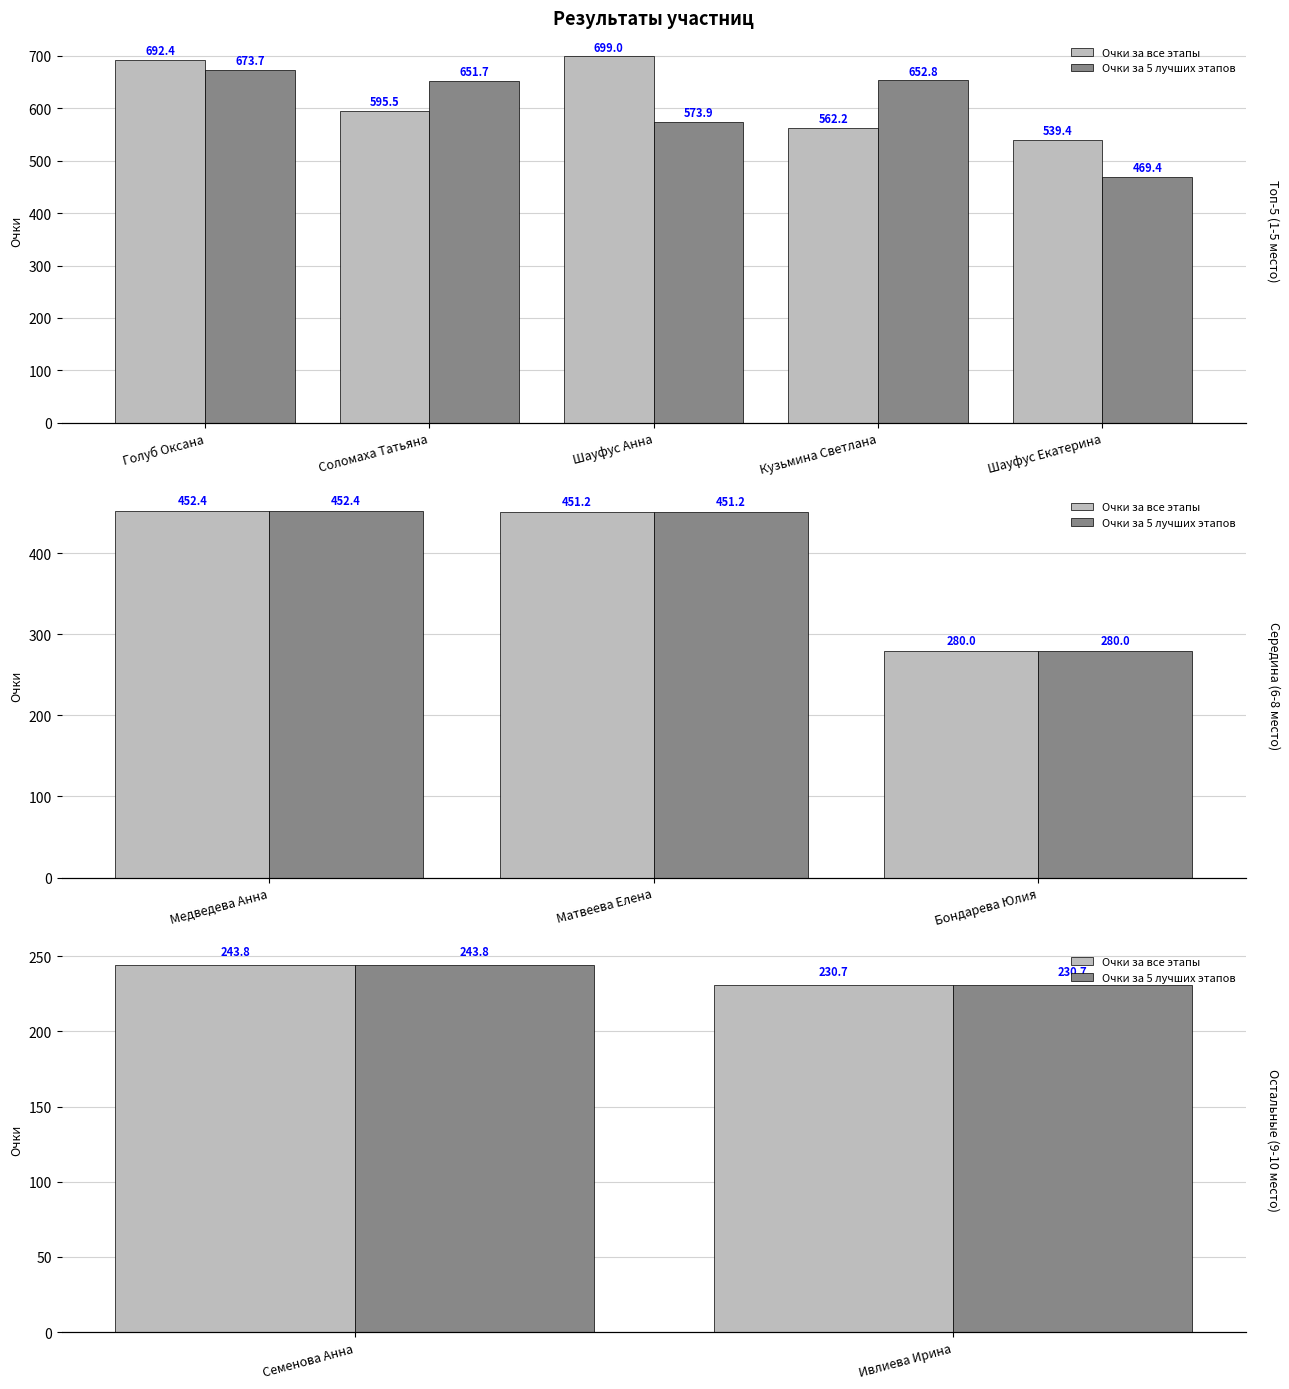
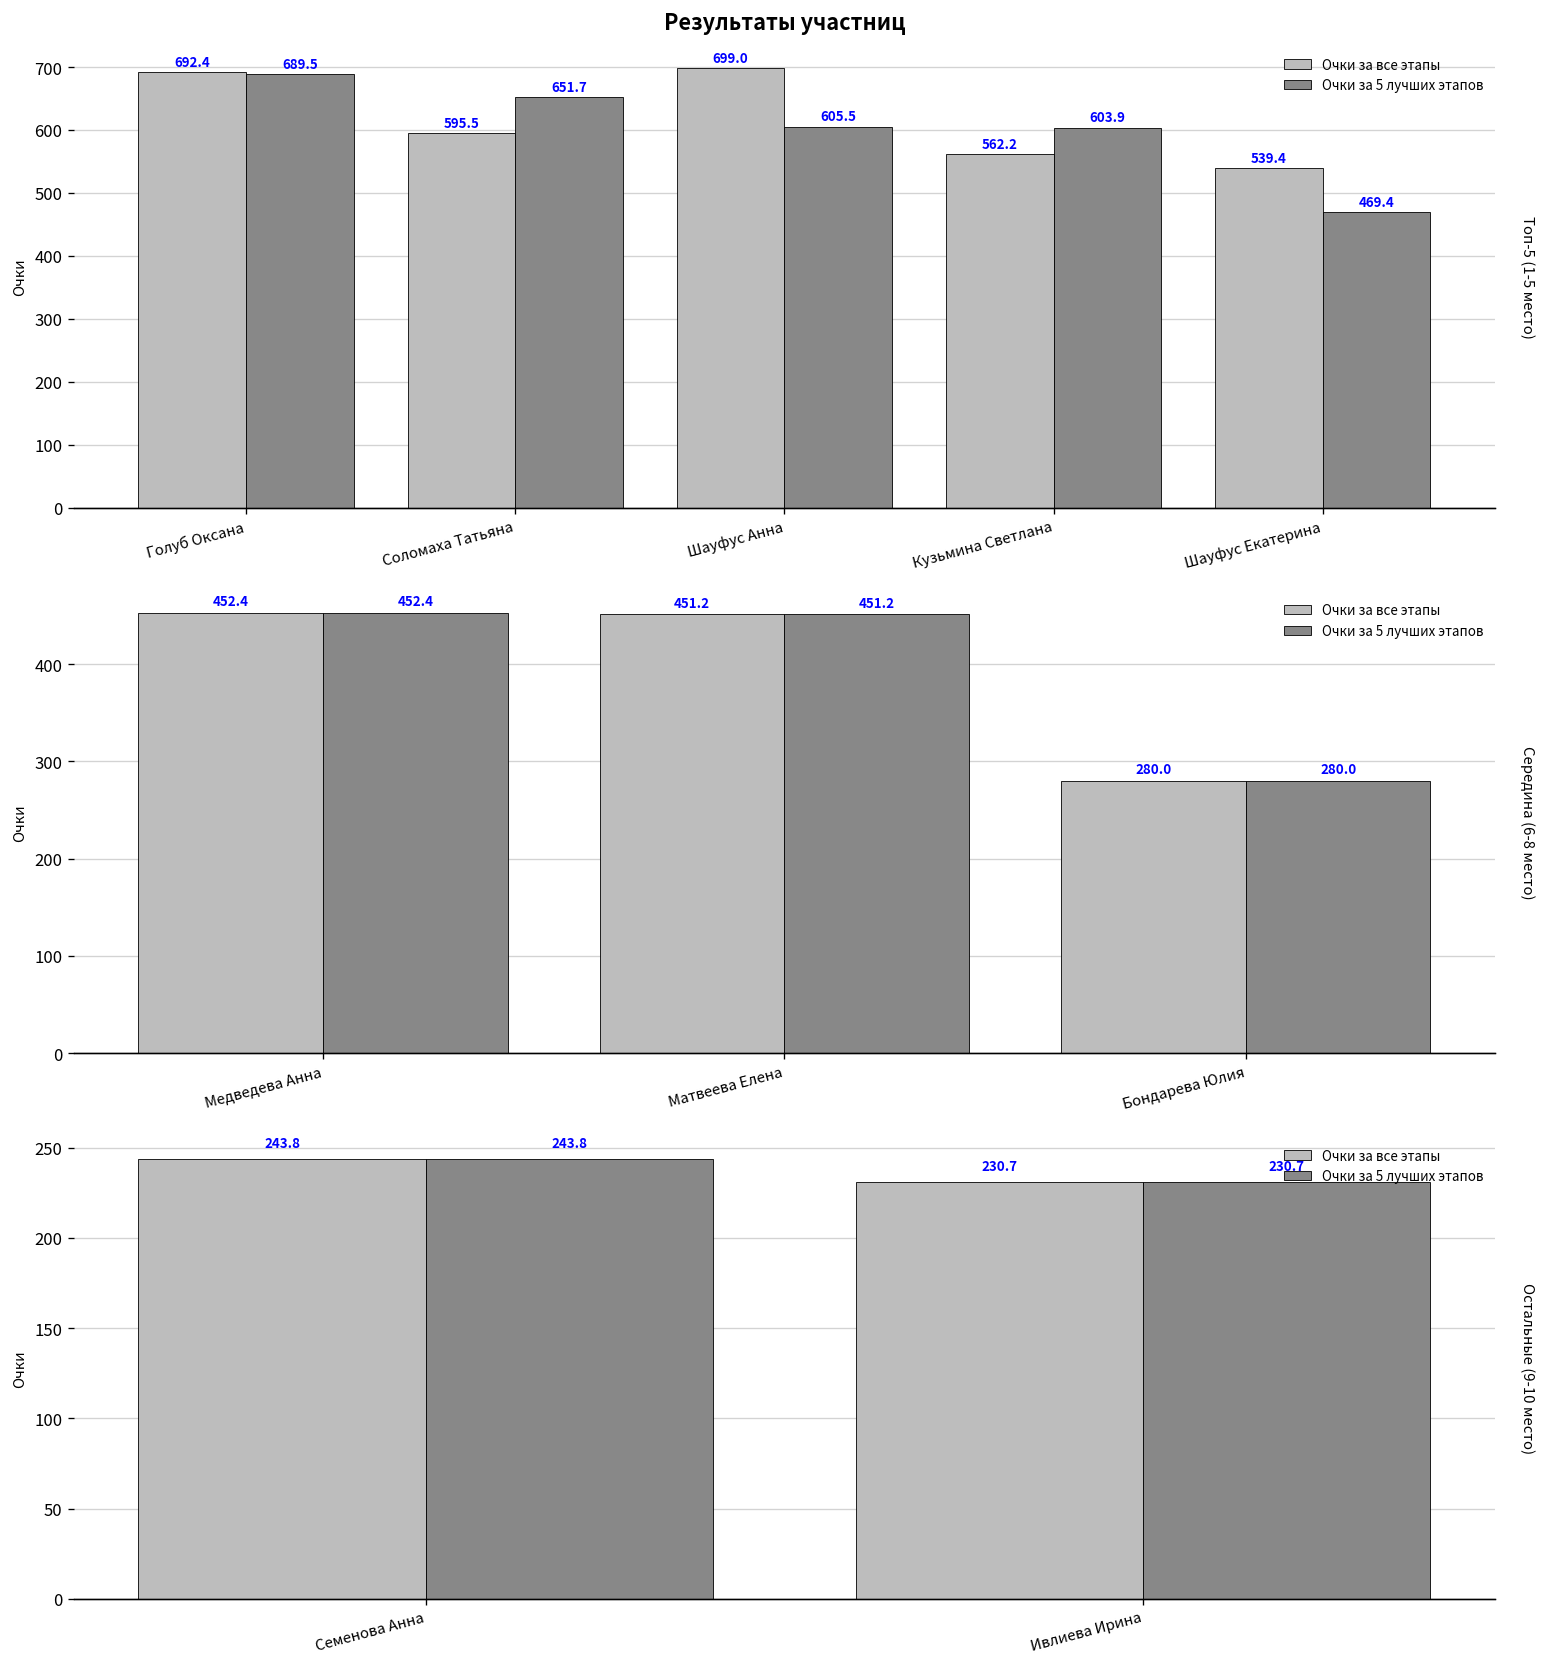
  {
    "Результаты участниц": {
      "Очки за все этапы": {
        "Голуб Оксана": 692.4,
        "Соломаха Татьяна": 595.5,
        "Шауфус Анна": 699.0,
        "Кузьмина Светлана": 562.2,
        "Шауфус Екатерина": 539.4
      },
      "Очки за 5 лучших этапов": {
-       "Голуб Оксана": 673.7,
+       "Голуб Оксана": 689.5,
        "Соломаха Татьяна": 651.7,
-       "Шауфус Анна": 573.9,
-       "Кузьмина Светлана": 652.8,
+       "Шауфус Анна": 605.5,
+       "Кузьмина Светлана": 603.9,
        "Шауфус Екатерина": 469.4
      }
    }
  }
